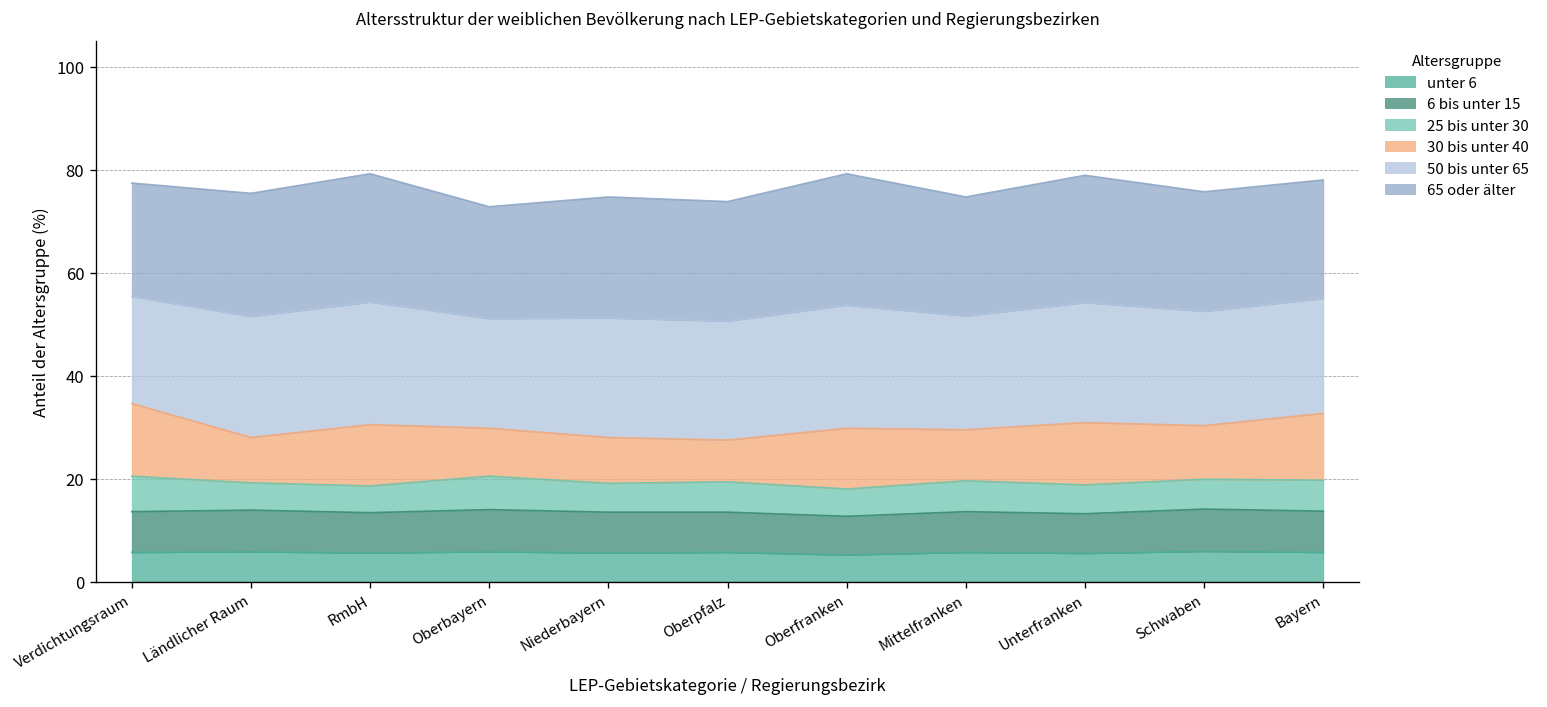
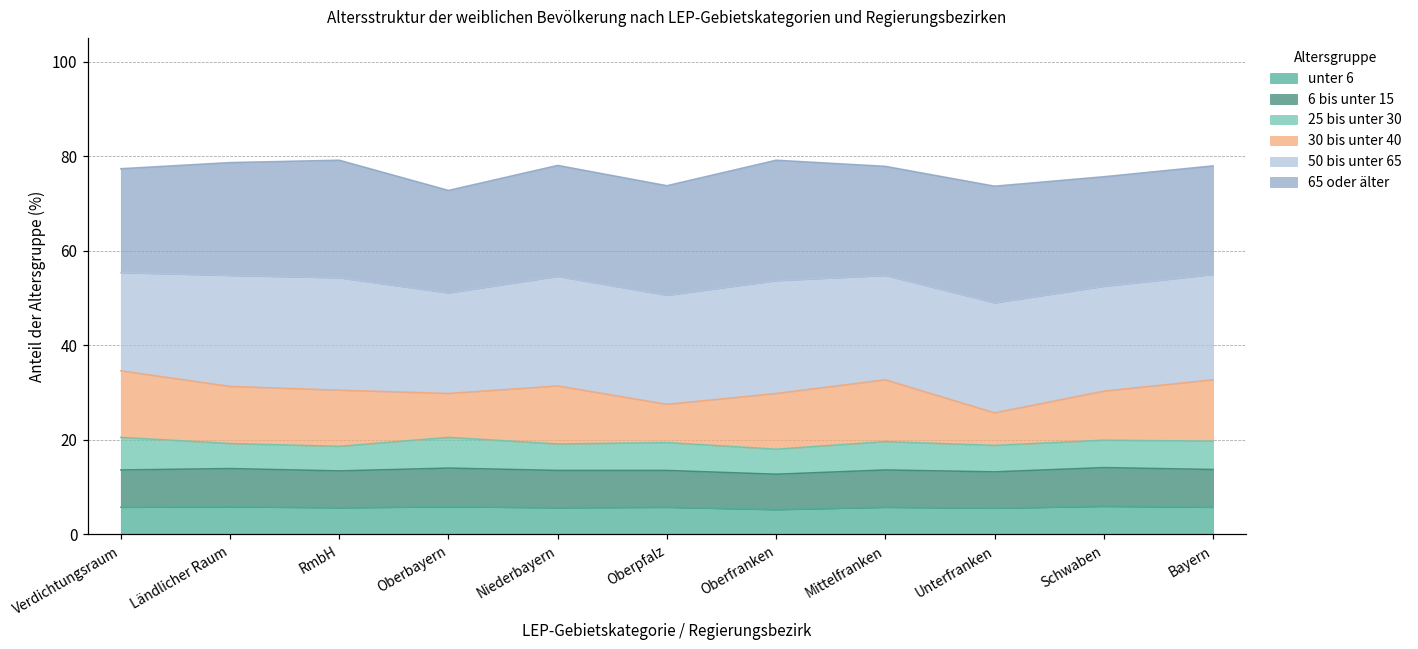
  {
    "30 bis unter 40": {
      "Verdichtungsraum": 14,
-     "Ländlicher Raum": 9,
+     "Ländlicher Raum": 12,
      "RmbH": 12,
      "Oberbayern": 9,
-     "Niederbayern": 9,
+     "Niederbayern": 12,
      "Oberpfalz": 8,
      "Oberfranken": 12,
-     "Mittelfranken": 10,
-     "Unterfranken": 12,
+     "Mittelfranken": 13,
+     "Unterfranken": 7,
      "Schwaben": 10,
      "Bayern": 13
    }
  }
